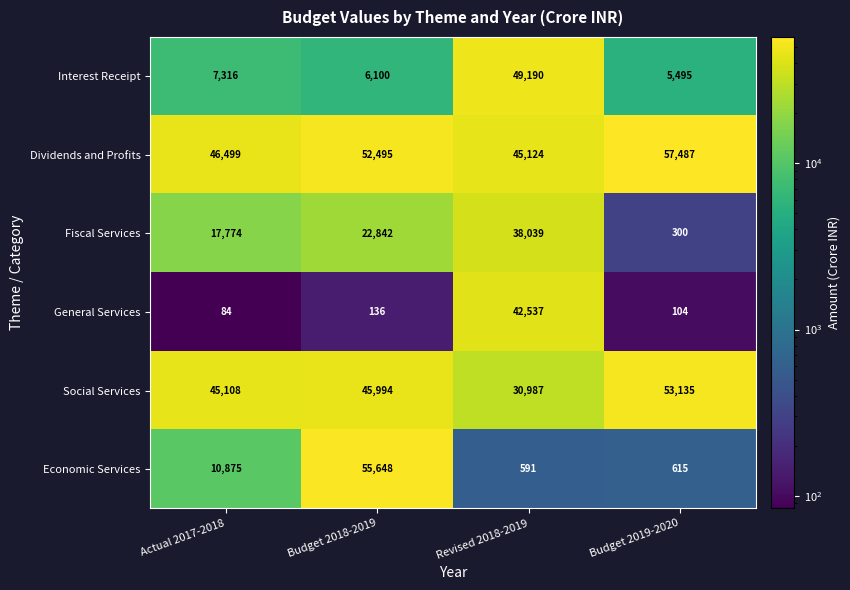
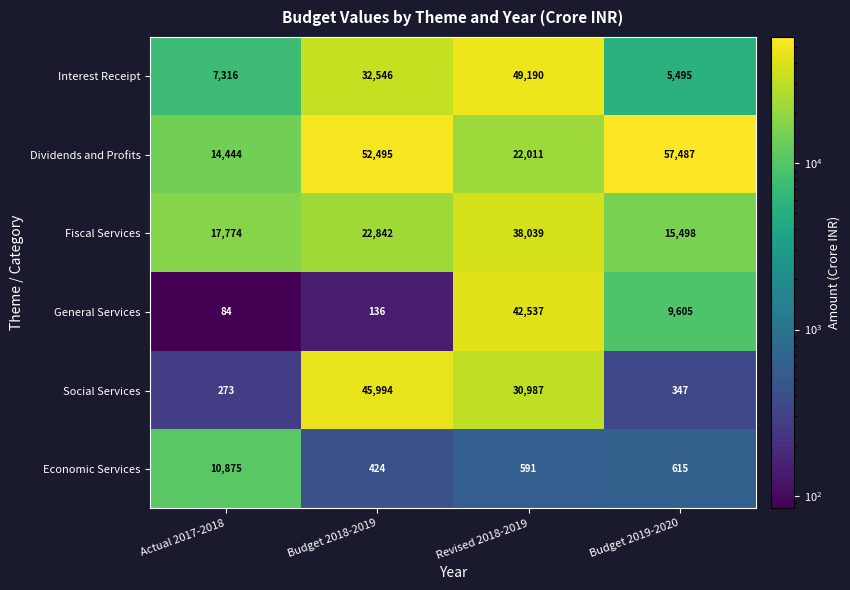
  {
    "Interest Receipt": {
      "Actual 2017-2018": "7,316",
-     "Budget 2018-2019": "6,100",
+     "Budget 2018-2019": "32,546",
      "Revised 2018-2019": "49,190",
      "Budget 2019-2020": "5,495"
    },
    "Dividends and Profits": {
-     "Actual 2017-2018": "46,499",
+     "Actual 2017-2018": "14,444",
      "Budget 2018-2019": "52,495",
-     "Revised 2018-2019": "45,124",
+     "Revised 2018-2019": "22,011",
      "Budget 2019-2020": "57,487"
    },
    "Fiscal Services": {
      "Actual 2017-2018": "17,774",
      "Budget 2018-2019": "22,842",
      "Revised 2018-2019": "38,039",
-     "Budget 2019-2020": "300"
+     "Budget 2019-2020": "15,498"
    },
    "General Services": {
      "Actual 2017-2018": "84",
      "Budget 2018-2019": "136",
      "Revised 2018-2019": "42,537",
-     "Budget 2019-2020": "104"
+     "Budget 2019-2020": "9,605"
    },
    "Social Services": {
-     "Actual 2017-2018": "45,108",
+     "Actual 2017-2018": "273",
      "Budget 2018-2019": "45,994",
      "Revised 2018-2019": "30,987",
-     "Budget 2019-2020": "53,135"
+     "Budget 2019-2020": "347"
    },
    "Economic Services": {
      "Actual 2017-2018": "10,875",
-     "Budget 2018-2019": "55,648",
+     "Budget 2018-2019": "424",
      "Revised 2018-2019": "591",
      "Budget 2019-2020": "615"
    }
  }
